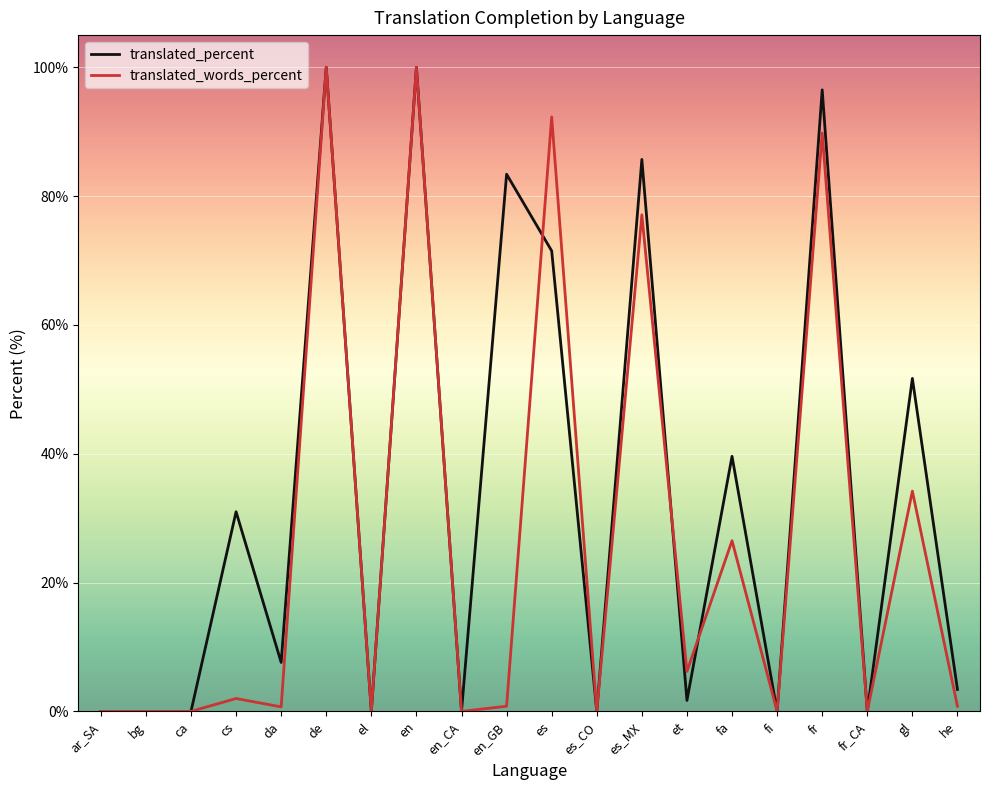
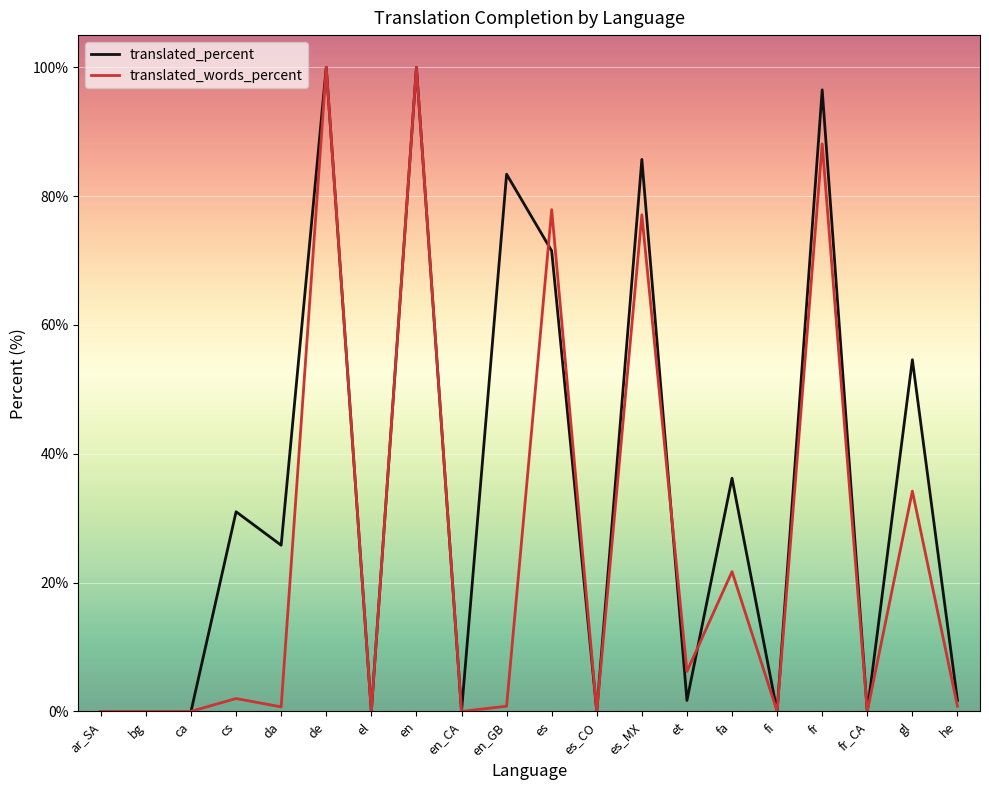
  {
    "translated_percent": {
      "cs": "31%",
-     "da": "8%",
+     "da": "26%",
      "en_GB": "83%",
      "es": "72%",
      "es_MX": "86%",
      "et": "2%",
-     "fa": "40%",
+     "fa": "36%",
      "fr": "97%",
-     "gl": "52%",
-     "he": "3%"
+     "gl": "55%",
+     "he": "2%"
    },
    "translated_words_percent": {
      "cs": "2%",
      "da": "1%",
      "en_GB": "1%",
-     "es": "92%",
+     "es": "78%",
      "es_MX": "77%",
      "et": "6%",
-     "fa": "27%",
-     "fr": "90%",
+     "fa": "22%",
+     "fr": "88%",
      "gl": "34%",
      "he": "1%"
    }
  }
